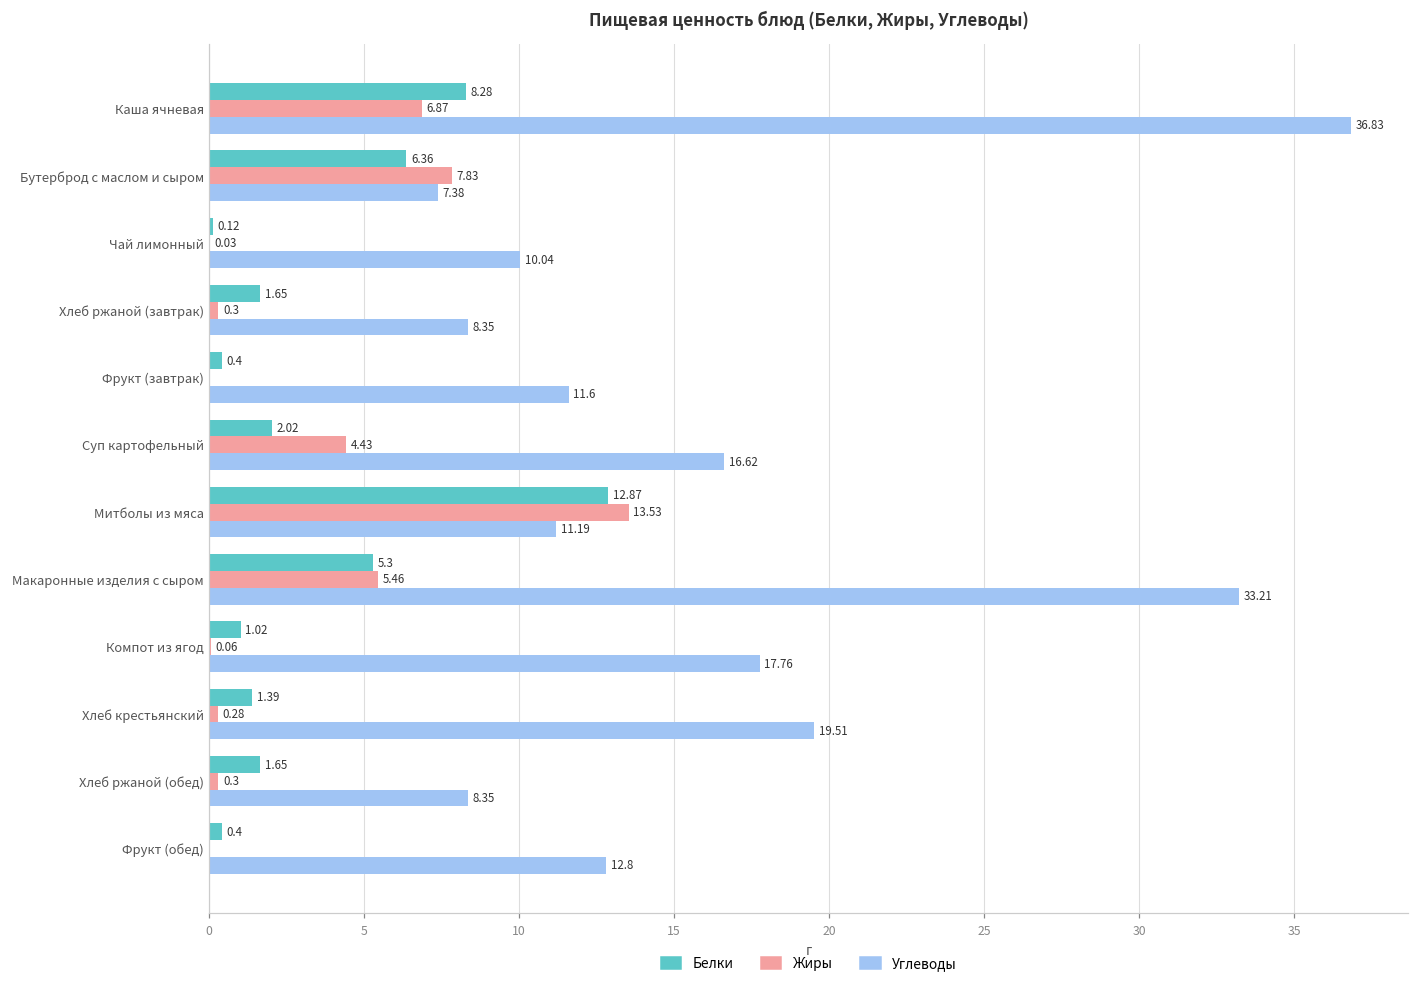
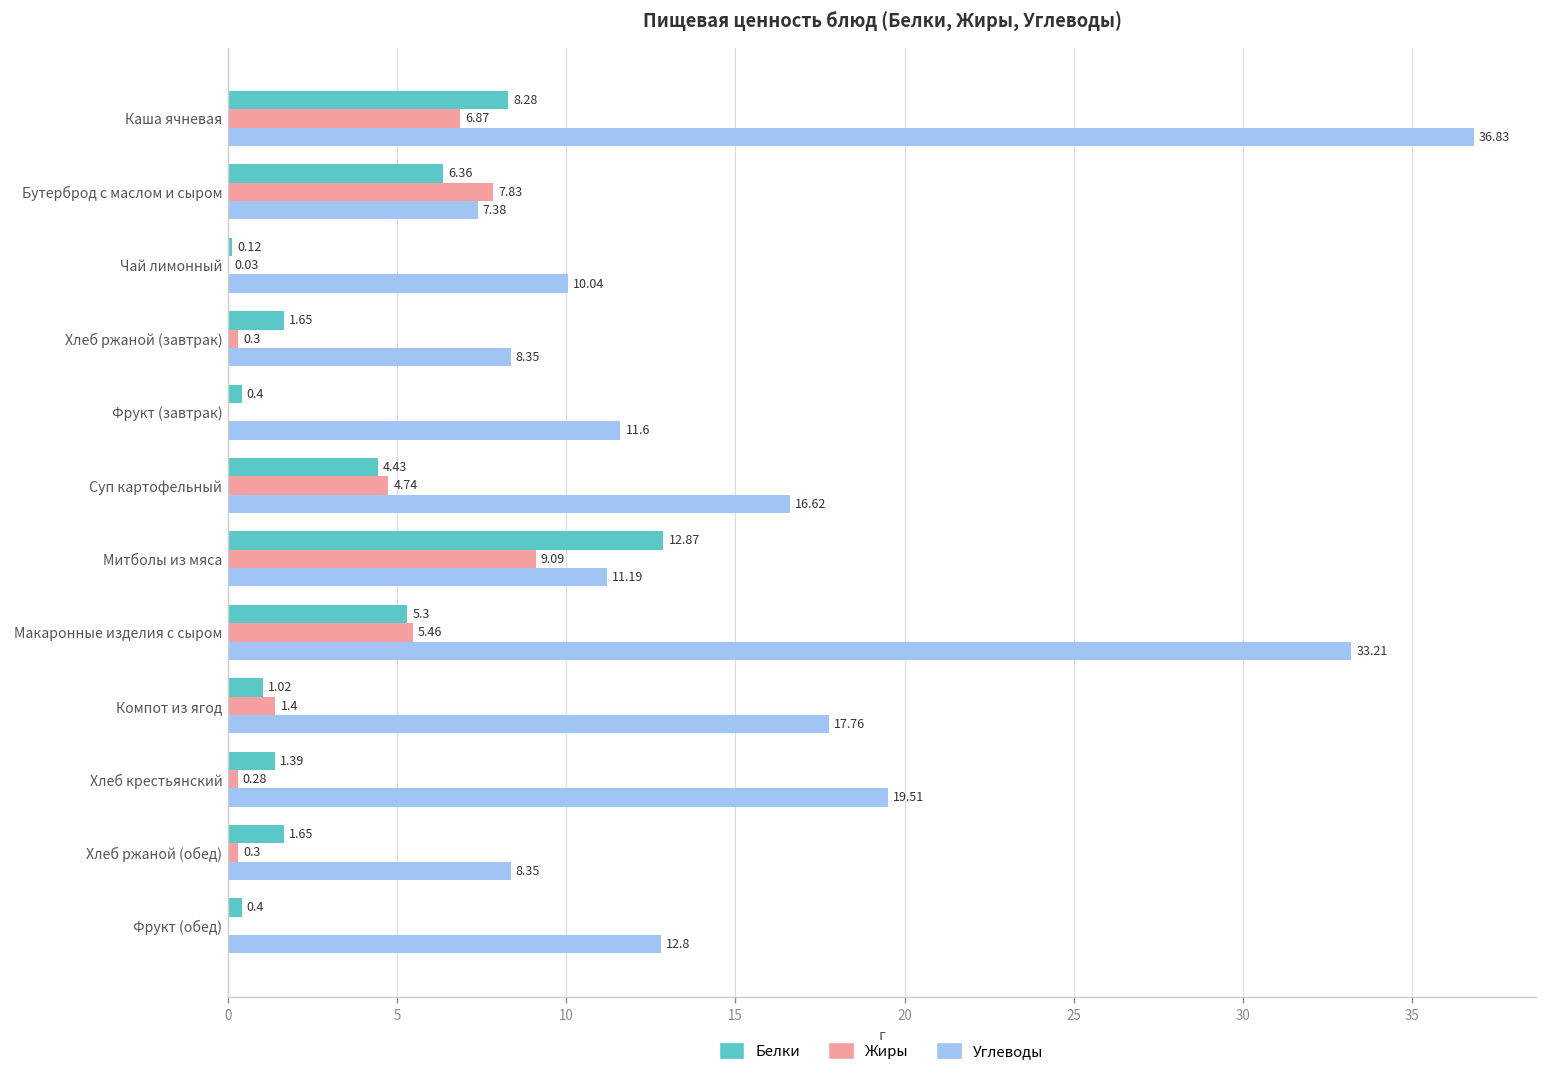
  {
    "Белки": {
      "Каша ячневая": 8.28,
      "Бутерброд с маслом и сыром": 6.36,
      "Чай лимонный": 0.12,
      "Хлеб ржаной (завтрак)": 1.65,
      "Фрукт (завтрак)": 0.4,
-     "Суп картофельный": 2.02,
+     "Суп картофельный": 4.43,
      "Митболы из мяса": 12.87,
      "Макаронные изделия с сыром": 5.3,
      "Компот из ягод": 1.02,
      "Хлеб крестьянский": 1.39,
      "Хлеб ржаной (обед)": 1.65,
      "Фрукт (обед)": 0.4
    },
    "Жиры": {
      "Каша ячневая": 6.87,
      "Бутерброд с маслом и сыром": 7.83,
      "Чай лимонный": 0.03,
      "Хлеб ржаной (завтрак)": 0.3,
-     "Суп картофельный": 4.43,
-     "Митболы из мяса": 13.53,
+     "Суп картофельный": 4.74,
+     "Митболы из мяса": 9.09,
      "Макаронные изделия с сыром": 5.46,
-     "Компот из ягод": 0.06,
+     "Компот из ягод": 1.4,
      "Хлеб крестьянский": 0.28,
      "Хлеб ржаной (обед)": 0.3
    },
    "Углеводы": {
      "Каша ячневая": 36.83,
      "Бутерброд с маслом и сыром": 7.38,
      "Чай лимонный": 10.04,
      "Хлеб ржаной (завтрак)": 8.35,
      "Фрукт (завтрак)": 11.6,
      "Суп картофельный": 16.62,
      "Митболы из мяса": 11.19,
      "Макаронные изделия с сыром": 33.21,
      "Компот из ягод": 17.76,
      "Хлеб крестьянский": 19.51,
      "Хлеб ржаной (обед)": 8.35,
      "Фрукт (обед)": 12.8
    }
  }
